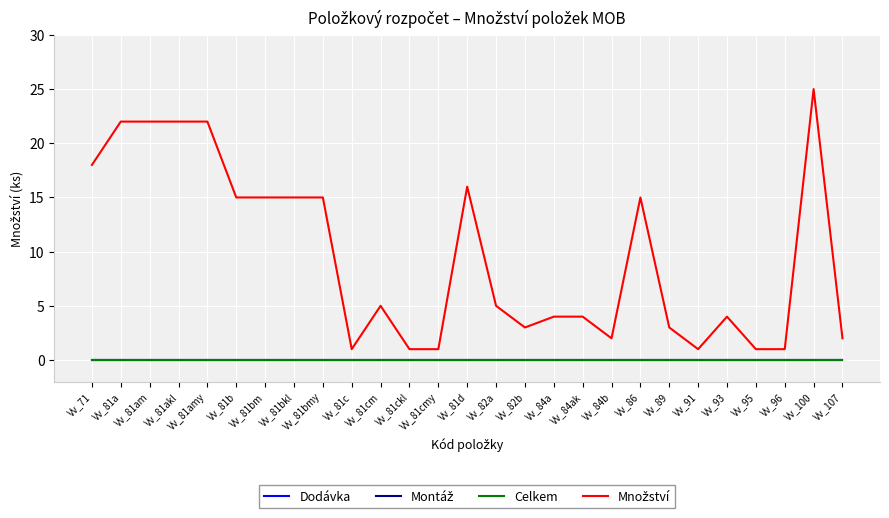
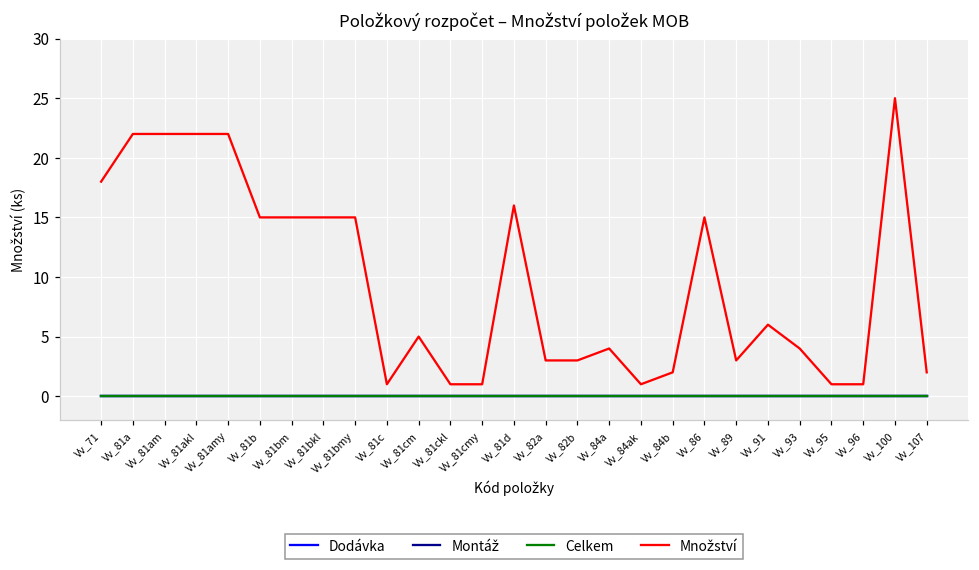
  {
    "Celkem": {
      "Vv_71": 0,
      "Vv_81a": 0,
      "Vv_81am": 0,
      "Vv_81akl": 0,
      "Vv_81amy": 0,
      "Vv_81b": 0,
      "Vv_81bm": 0,
      "Vv_81bkl": 0,
      "Vv_81bmy": 0,
      "Vv_81c": 0,
      "Vv_81cm": 0,
      "Vv_81ckl": 0,
      "Vv_81cmy": 0,
      "Vv_81d": 0,
      "Vv_82a": 0,
      "Vv_82b": 0,
      "Vv_84a": 0,
      "Vv_84ak": 0,
      "Vv_84b": 0,
      "Vv_86": 0,
      "Vv_89": 0,
      "Vv_91": 0,
      "Vv_93": 0,
      "Vv_95": 0,
      "Vv_96": 0,
      "Vv_100": 0,
      "Vv_107": 0
    },
    "Množství": {
      "Vv_71": 18,
      "Vv_81a": 22,
      "Vv_81am": 22,
      "Vv_81akl": 22,
      "Vv_81amy": 22,
      "Vv_81b": 15,
      "Vv_81bm": 15,
      "Vv_81bkl": 15,
      "Vv_81bmy": 15,
      "Vv_81c": 1,
      "Vv_81cm": 5,
      "Vv_81ckl": 1,
      "Vv_81cmy": 1,
      "Vv_81d": 16,
-     "Vv_82a": 5,
+     "Vv_82a": 3,
      "Vv_82b": 3,
      "Vv_84a": 4,
-     "Vv_84ak": 4,
+     "Vv_84ak": 1,
      "Vv_84b": 2,
      "Vv_86": 15,
      "Vv_89": 3,
-     "Vv_91": 1,
+     "Vv_91": 6,
      "Vv_93": 4,
      "Vv_95": 1,
      "Vv_96": 1,
      "Vv_100": 25,
      "Vv_107": 2
    }
  }
